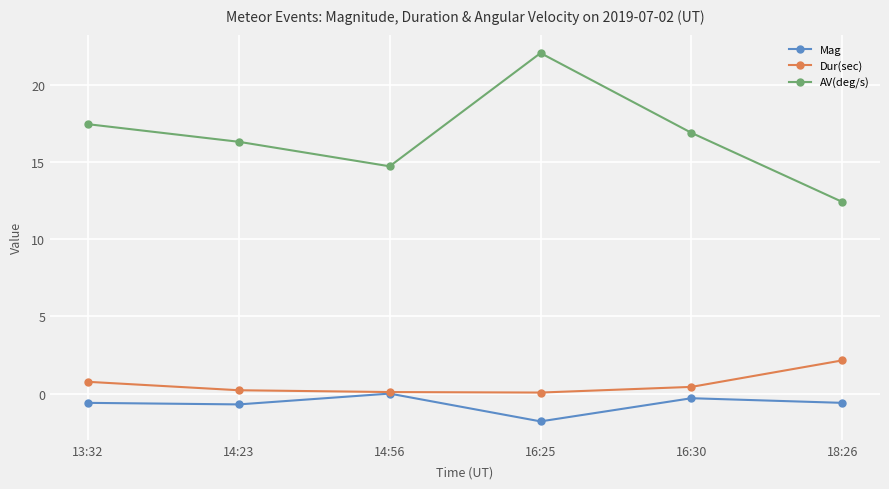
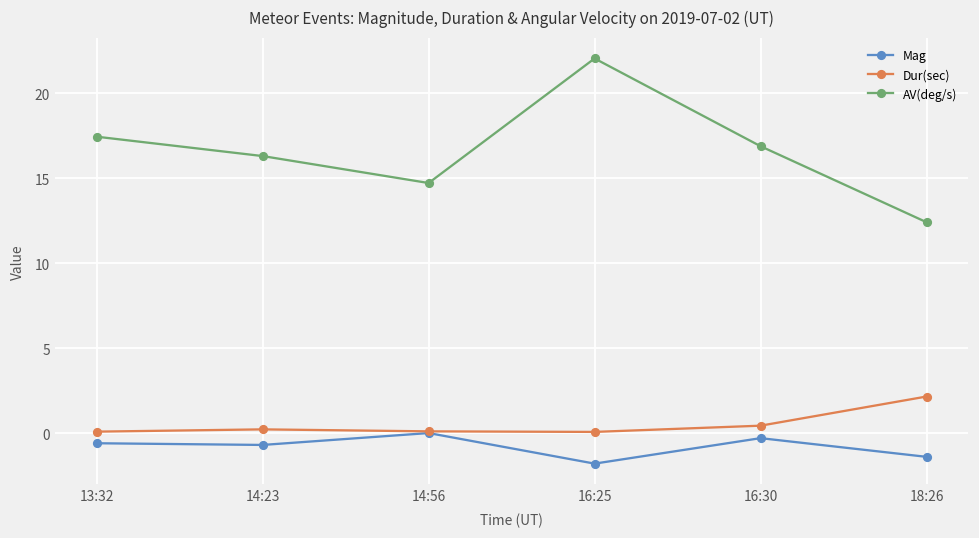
  {
    "Mag": {
      "13:32": -0.6,
      "14:23": -0.7,
      "16:25": -1.8,
      "16:30": -0.3,
-     "18:26": -0.6
+     "18:26": -1.4
    },
    "Dur(sec)": {
-     "13:32": 0.8,
+     "13:32": 0.1,
      "14:23": 0.2,
      "16:25": 0.1,
      "16:30": 0.4,
      "18:26": 2.2
    },
    "AV(deg/s)": {
      "13:32": 17.4,
      "14:23": 16.3,
      "14:56": 14.7,
      "16:25": 22.1,
      "16:30": 16.9,
      "18:26": 12.4
    }
  }
